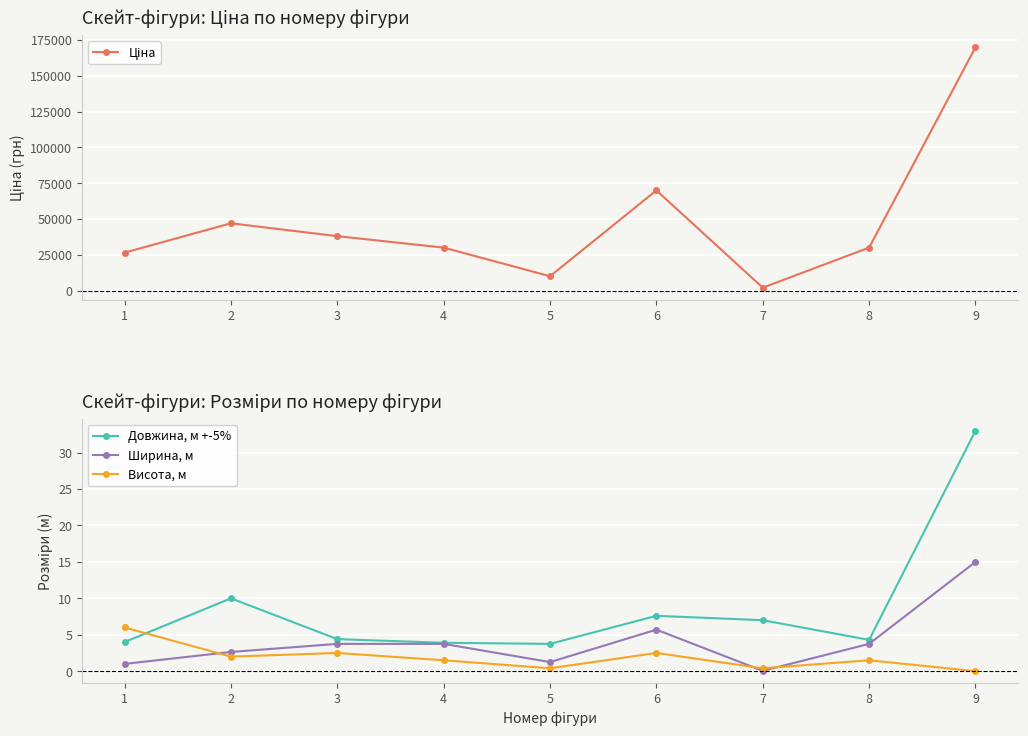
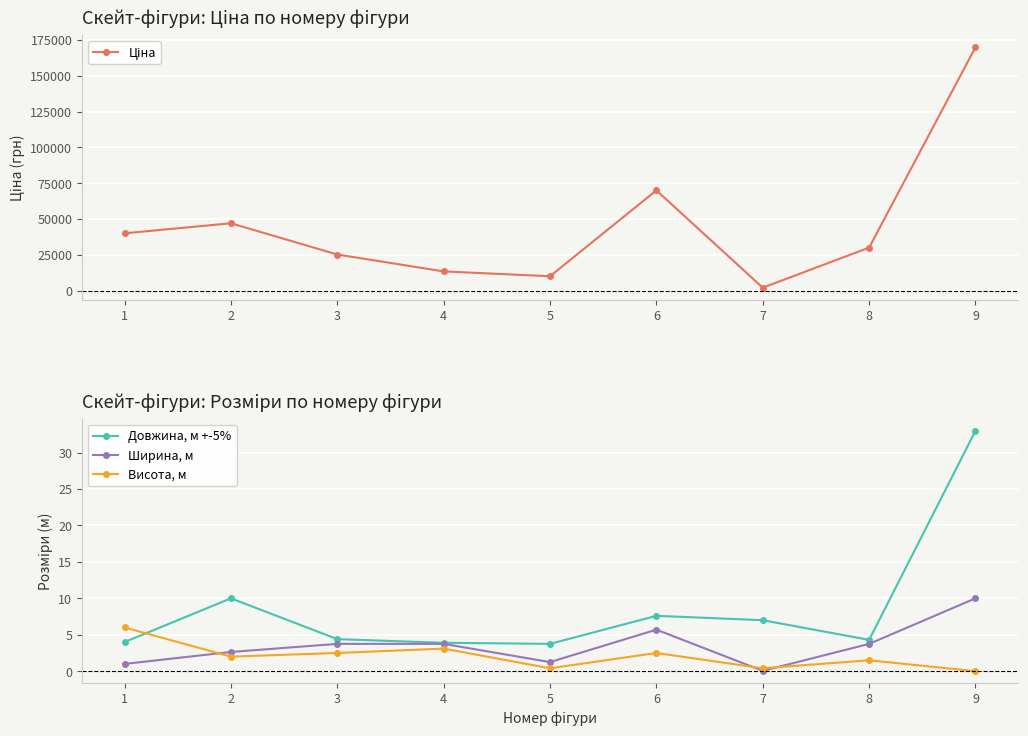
  {
    "Скейт-фігури: Ціна по номеру фігури": {
-     "1": 26000,
+     "1": 40000,
      "2": 47000,
-     "3": 38000,
-     "4": 30000,
+     "3": 25000,
+     "4": 13000,
      "5": 10000,
      "6": 70000,
      "7": 2000,
      "8": 30000,
      "9": 170000
    },
    "Скейт-фігури: Розміри по номеру фігури": {
      "Довжина, м +-5%": {
        "1": 4,
        "2": 10,
        "3": 4,
        "5": 4,
        "6": 8,
        "7": 7,
        "8": 4,
        "9": 33
      },
      "Ширина, м": {
        "1": 1,
        "2": 3,
        "3": 4,
        "5": 1,
        "6": 6,
        "8": 4,
-       "9": 15
+       "9": 10
      },
      "Висота, м": {
        "1": 6,
        "2": 2,
        "3": 3,
-       "4": 2,
+       "4": 3,
        "5": 0,
        "6": 3,
        "8": 2,
        "9": 0
      }
    }
  }
